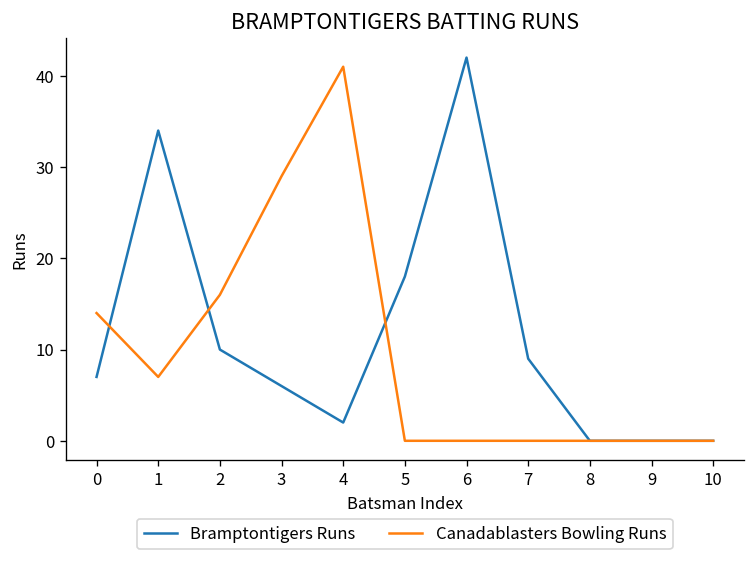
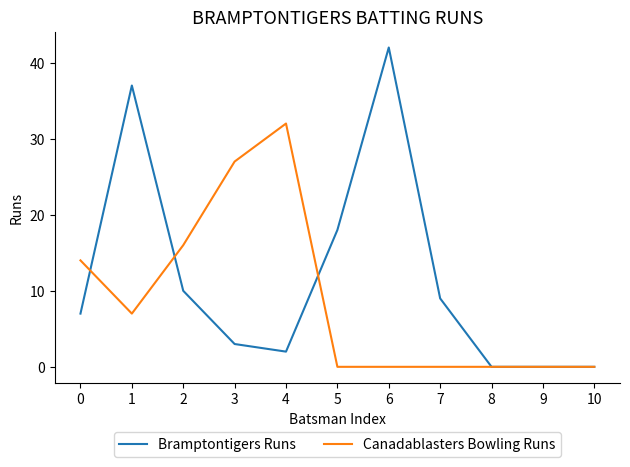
  {
    "Bramptontigers Runs": {
      "0": 7,
-     "1": 34,
+     "1": 37,
      "2": 10,
-     "3": 6,
+     "3": 3,
      "4": 2,
      "5": 18,
      "6": 42,
      "7": 9
    },
    "Canadablasters Bowling Runs": {
      "0": 14,
      "1": 7,
      "2": 16,
-     "3": 29,
-     "4": 41,
+     "3": 27,
+     "4": 32,
      "5": 0,
      "6": 0,
      "7": 0
    }
  }
